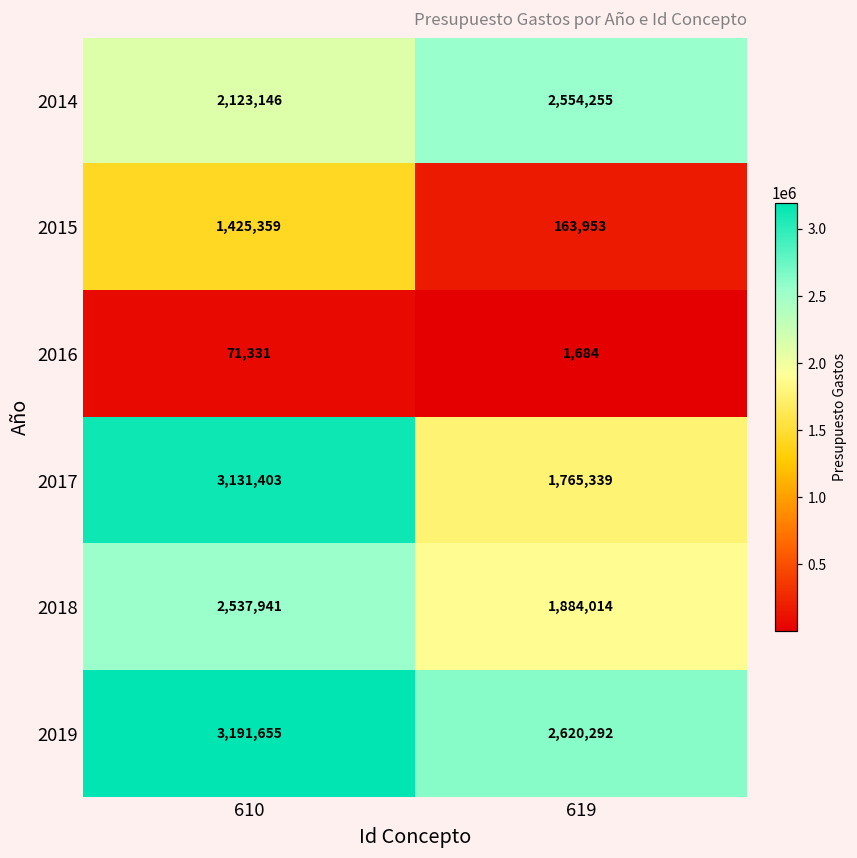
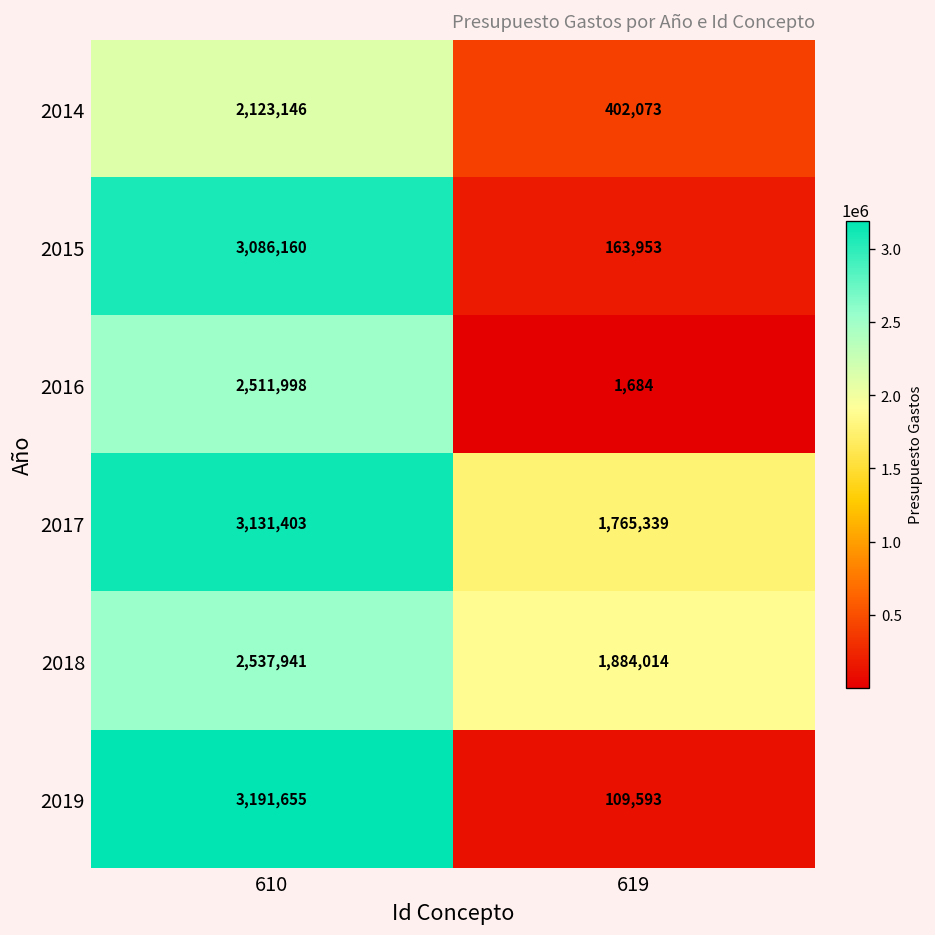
  {
    "2014": {
      "610": "2,123,146",
-     "619": "2,554,255"
+     "619": "402,073"
    },
    "2015": {
-     "610": "1,425,359",
+     "610": "3,086,160",
      "619": "163,953"
    },
    "2016": {
-     "610": "71,331",
+     "610": "2,511,998",
      "619": "1,684"
    },
    "2017": {
      "610": "3,131,403",
      "619": "1,765,339"
    },
    "2018": {
      "610": "2,537,941",
      "619": "1,884,014"
    },
    "2019": {
      "610": "3,191,655",
-     "619": "2,620,292"
+     "619": "109,593"
    }
  }
